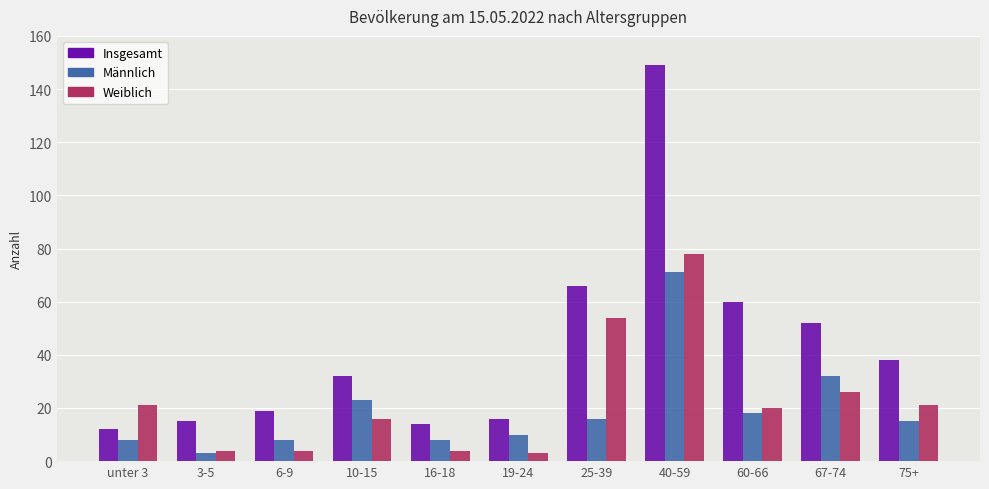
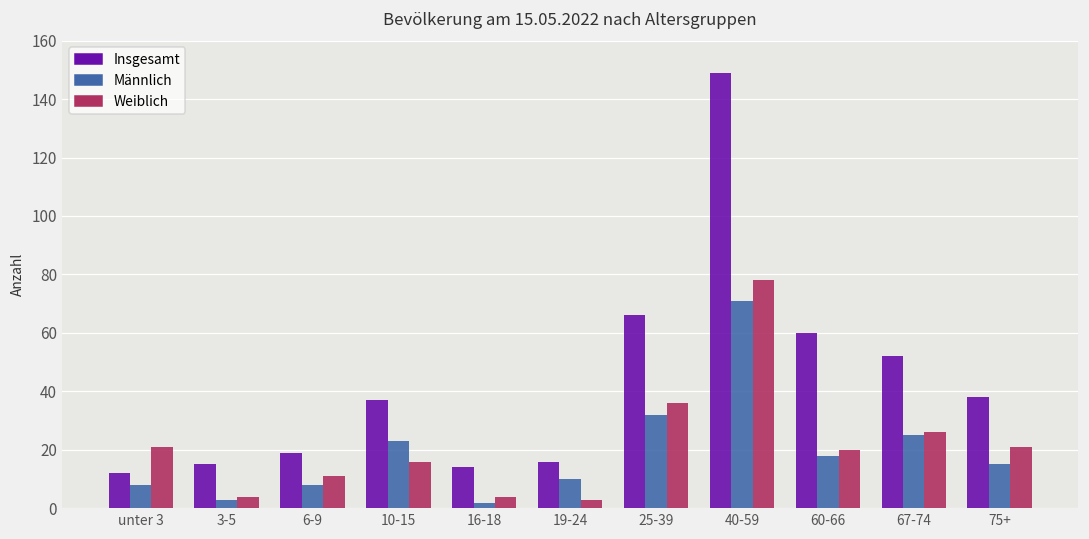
  {
    "Insgesamt": {
      "unter 3": 12,
      "3-5": 15,
      "6-9": 19,
-     "10-15": 32,
+     "10-15": 37,
      "16-18": 14,
      "19-24": 16,
      "25-39": 66,
      "40-59": 149,
      "60-66": 60,
      "67-74": 52,
      "75+": 38
    },
    "Männlich": {
      "unter 3": 8,
      "3-5": 3,
      "6-9": 8,
      "10-15": 23,
-     "16-18": 8,
+     "16-18": 2,
      "19-24": 10,
-     "25-39": 16,
+     "25-39": 32,
      "40-59": 71,
      "60-66": 18,
-     "67-74": 32,
+     "67-74": 25,
      "75+": 15
    },
    "Weiblich": {
      "unter 3": 21,
      "3-5": 4,
-     "6-9": 4,
+     "6-9": 11,
      "10-15": 16,
      "16-18": 4,
      "19-24": 3,
-     "25-39": 54,
+     "25-39": 36,
      "40-59": 78,
      "60-66": 20,
      "67-74": 26,
      "75+": 21
    }
  }
